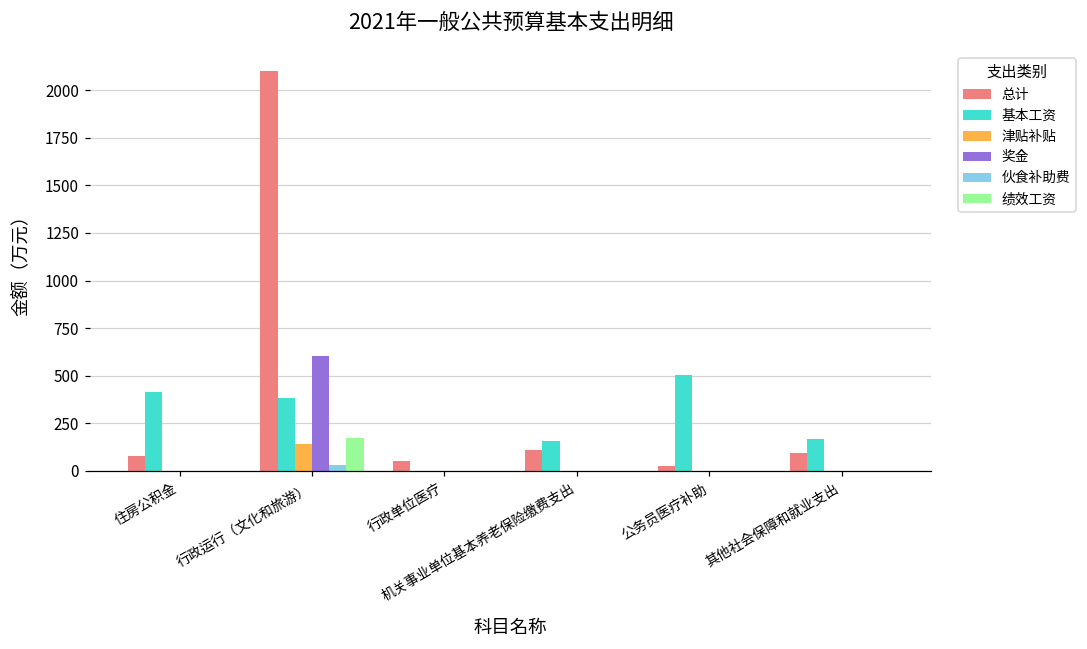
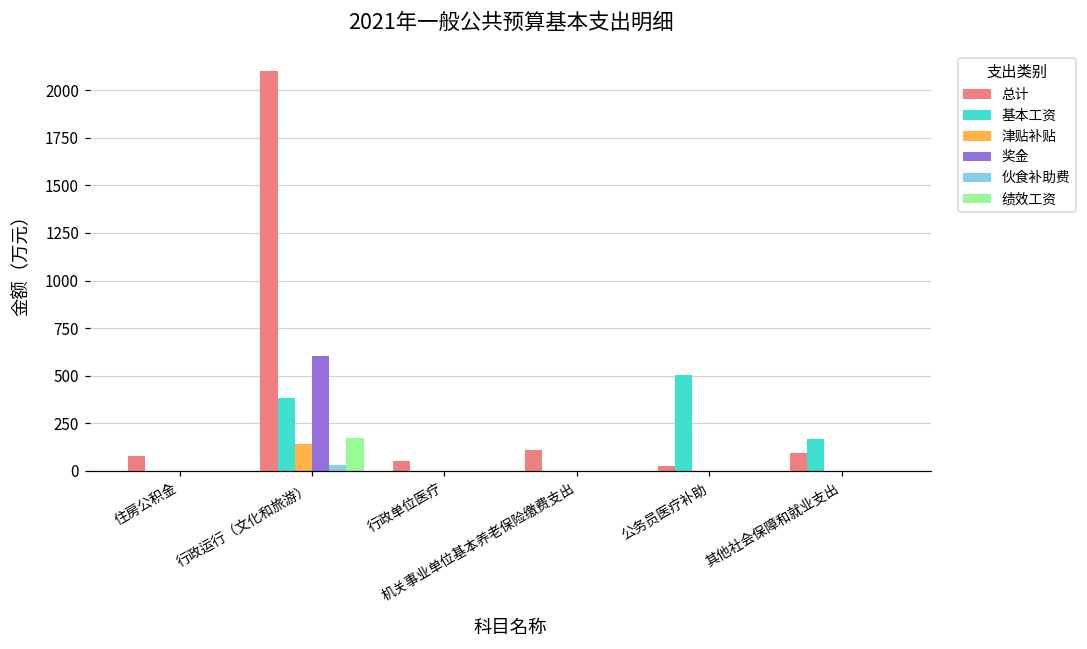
  {
    "总计": {
      "住房公积金": 80,
      "行政运行（文化和旅游）": 2100,
      "行政单位医疗": 50,
      "机关事业单位基本养老保险缴费支出": 110,
      "公务员医疗补助": 30,
      "其他社会保障和就业支出": 90
    },
    "基本工资": {
-     "住房公积金": 420,
+     "住房公积金": 0,
      "行政运行（文化和旅游）": 380,
      "行政单位医疗": 0,
-     "机关事业单位基本养老保险缴费支出": 160,
+     "机关事业单位基本养老保险缴费支出": 0,
      "公务员医疗补助": 510,
      "其他社会保障和就业支出": 170
    },
    "津贴补贴": {
      "住房公积金": 0,
      "行政运行（文化和旅游）": 140,
      "行政单位医疗": 0,
      "机关事业单位基本养老保险缴费支出": 0,
      "公务员医疗补助": 0,
      "其他社会保障和就业支出": 0
    },
    "奖金": {
      "住房公积金": 0,
      "行政运行（文化和旅游）": 600,
      "行政单位医疗": 0,
      "机关事业单位基本养老保险缴费支出": 0,
      "公务员医疗补助": 0,
      "其他社会保障和就业支出": 0
    },
    "伙食补助费": {
      "住房公积金": 0,
      "行政运行（文化和旅游）": 30,
      "行政单位医疗": 0,
      "机关事业单位基本养老保险缴费支出": 0,
      "公务员医疗补助": 0,
      "其他社会保障和就业支出": 0
    },
    "绩效工资": {
      "住房公积金": 0,
      "行政运行（文化和旅游）": 170,
      "行政单位医疗": 0,
      "机关事业单位基本养老保险缴费支出": 0,
      "公务员医疗补助": 0,
      "其他社会保障和就业支出": 0
    }
  }
